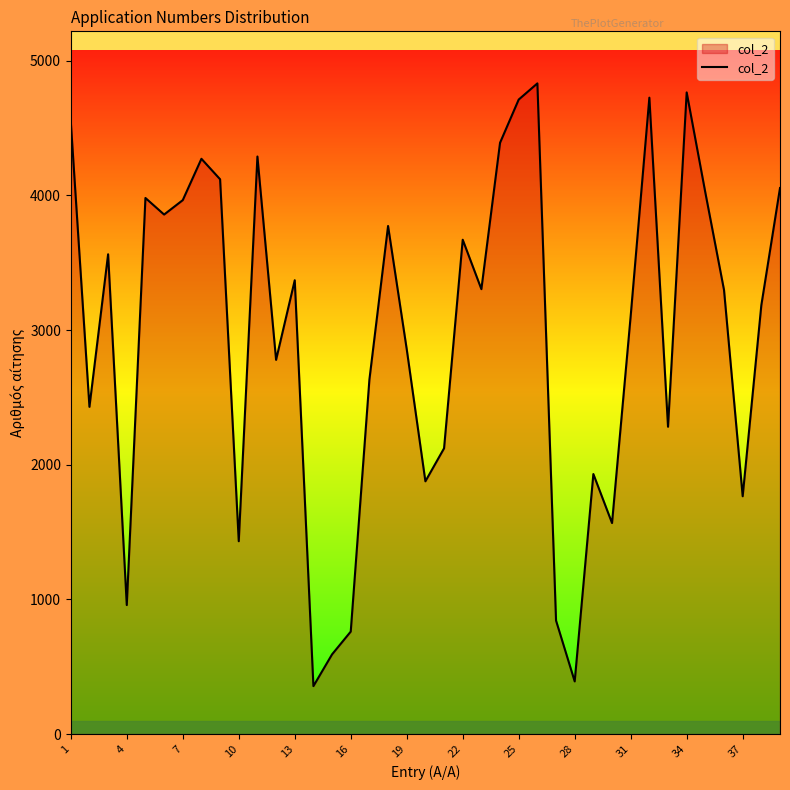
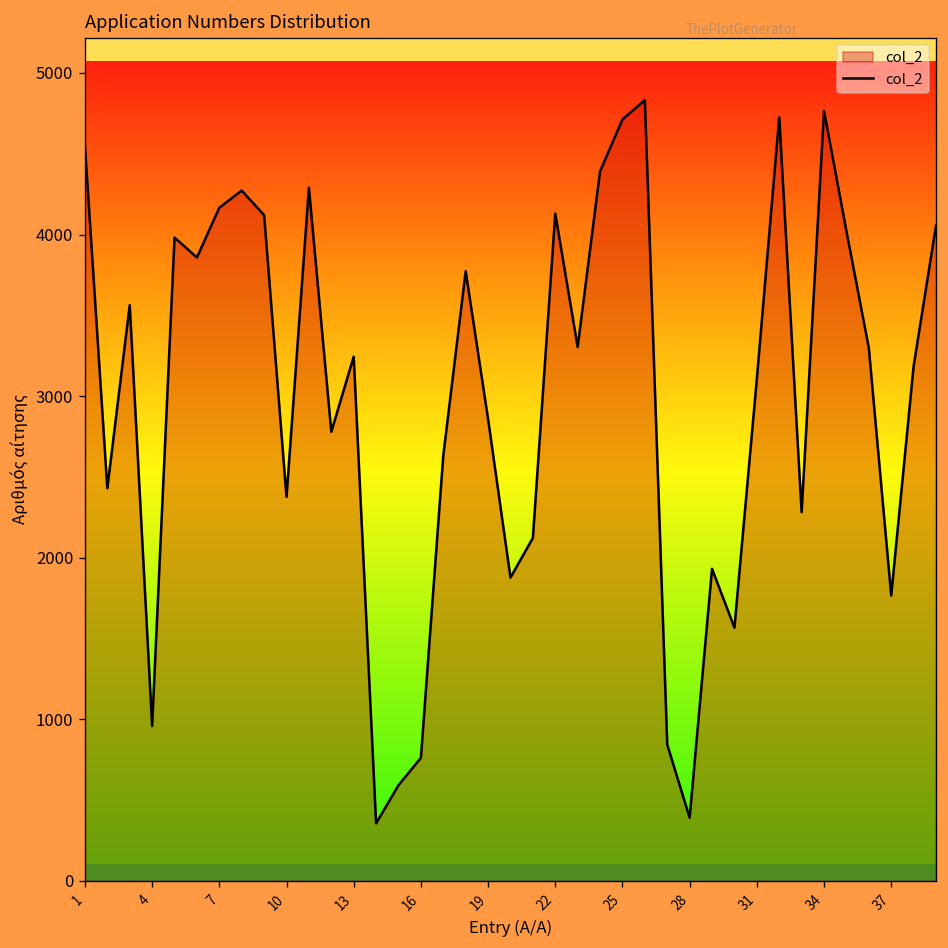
  {
    "1": 4550,
    "4": 960,
-   "7": 3970,
-   "10": 1430,
-   "13": 3370,
+   "7": 4170,
+   "10": 2380,
+   "13": 3240,
    "16": 760,
    "19": 2860,
-   "22": 3670,
+   "22": 4130,
    "25": 4710,
    "28": 390,
    "31": 3110,
    "34": 4770,
    "37": 1770
  }
